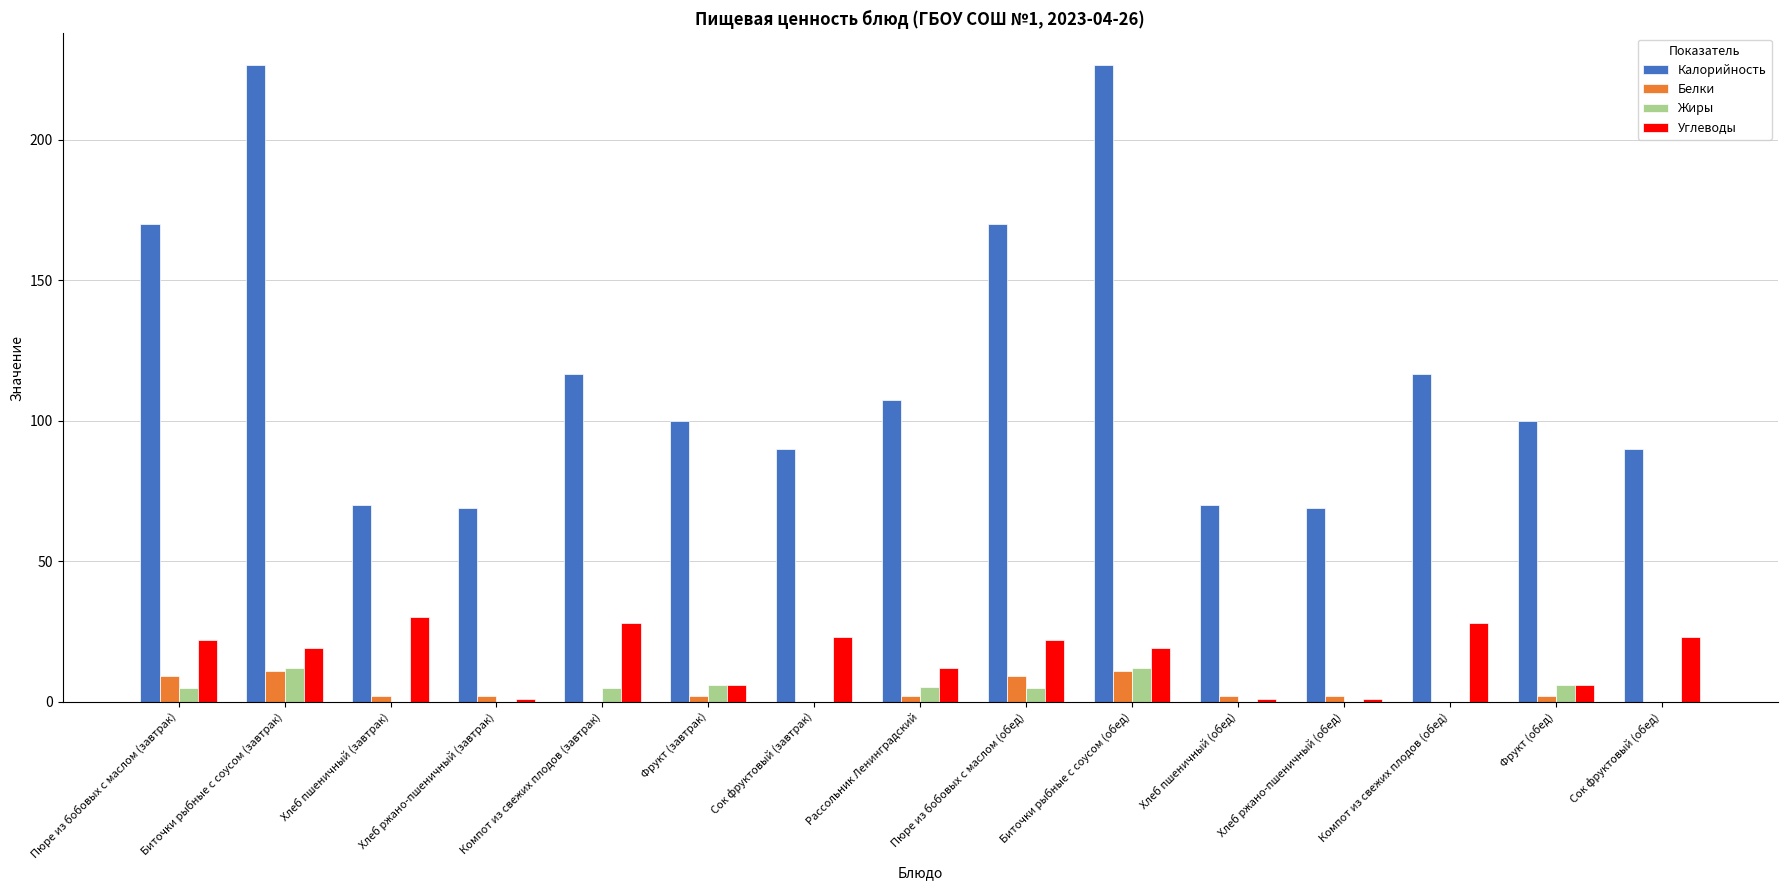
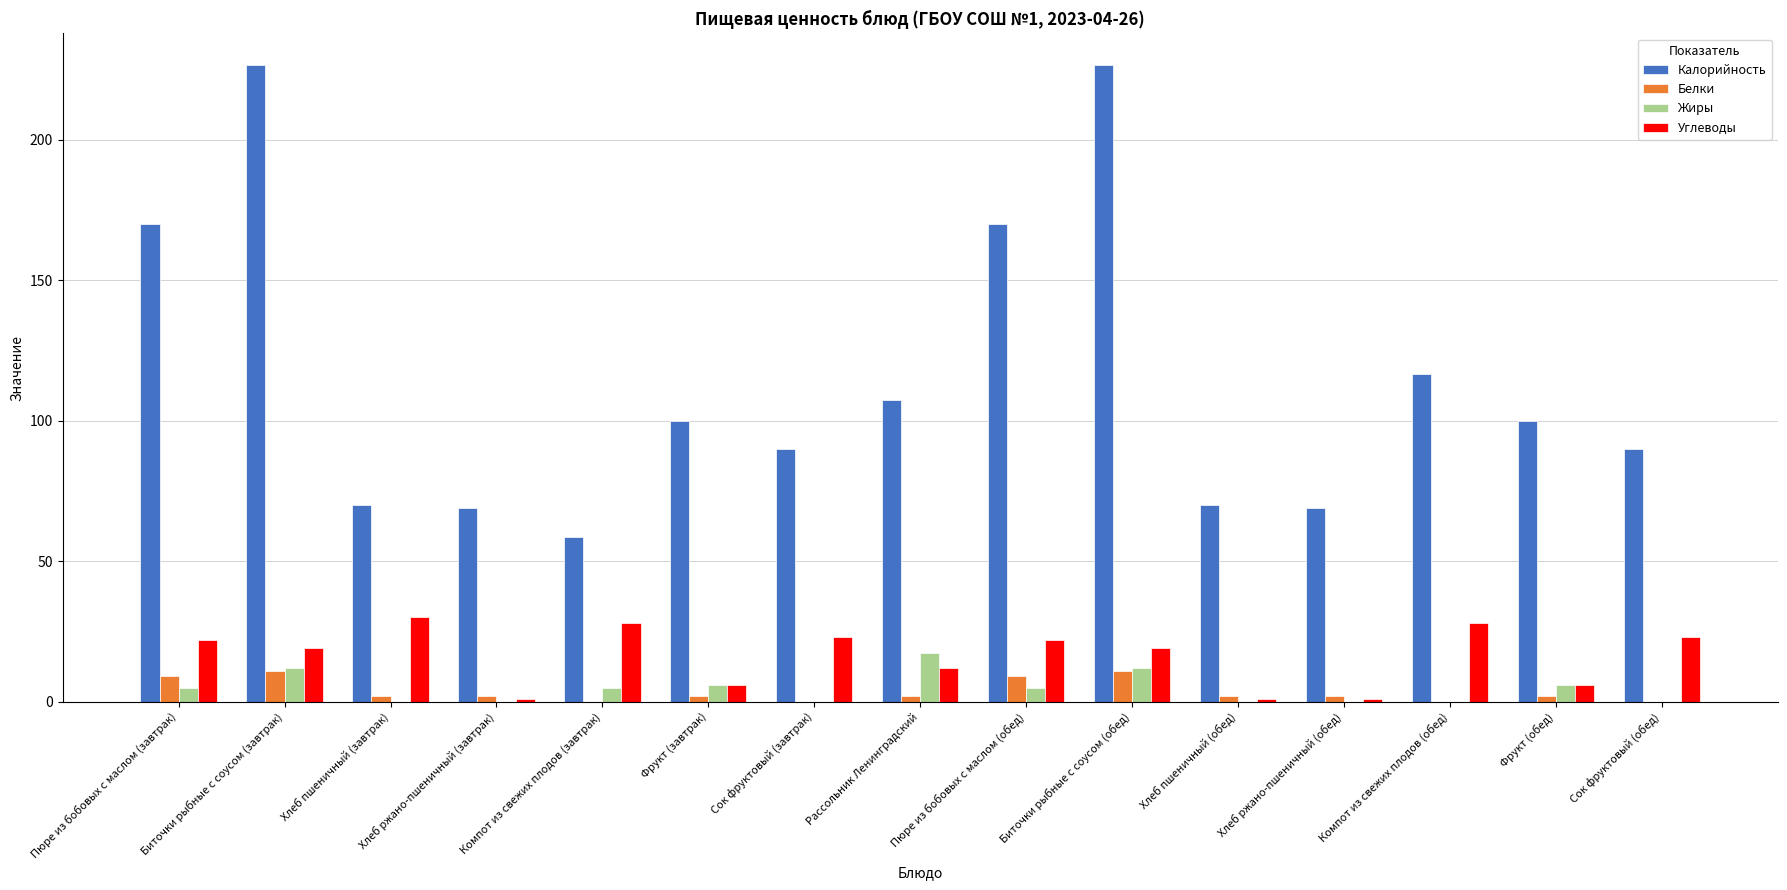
  {
    "Калорийность": {
      "Пюре из бобовых с маслом (завтрак)": 170,
      "Биточки рыбные с соусом (завтрак)": 227,
      "Хлеб пшеничный (завтрак)": 70,
      "Хлеб ржано-пшеничный (завтрак)": 69,
-     "Компот из свежих плодов (завтрак)": 117,
+     "Компот из свежих плодов (завтрак)": 59,
      "Фрукт (завтрак)": 100,
      "Сок фруктовый (завтрак)": 90,
      "Рассольник Ленинградский": 107,
      "Пюре из бобовых с маслом (обед)": 170,
      "Биточки рыбные с соусом (обед)": 227,
      "Хлеб пшеничный (обед)": 70,
      "Хлеб ржано-пшеничный (обед)": 69,
      "Компот из свежих плодов (обед)": 117,
      "Фрукт (обед)": 100,
      "Сок фруктовый (обед)": 90
    },
    "Белки": {
      "Пюре из бобовых с маслом (завтрак)": 9,
      "Биточки рыбные с соусом (завтрак)": 11,
      "Хлеб пшеничный (завтрак)": 2,
      "Хлеб ржано-пшеничный (завтрак)": 2,
      "Компот из свежих плодов (завтрак)": 0,
      "Фрукт (завтрак)": 2,
      "Сок фруктовый (завтрак)": 0,
      "Рассольник Ленинградский": 2,
      "Пюре из бобовых с маслом (обед)": 9,
      "Биточки рыбные с соусом (обед)": 11,
      "Хлеб пшеничный (обед)": 2,
      "Хлеб ржано-пшеничный (обед)": 2,
      "Компот из свежих плодов (обед)": 0,
      "Фрукт (обед)": 2,
      "Сок фруктовый (обед)": 0
    },
    "Жиры": {
      "Пюре из бобовых с маслом (завтрак)": 5,
      "Биточки рыбные с соусом (завтрак)": 12,
      "Хлеб пшеничный (завтрак)": 0,
      "Хлеб ржано-пшеничный (завтрак)": 0,
      "Компот из свежих плодов (завтрак)": 5,
      "Фрукт (завтрак)": 6,
      "Сок фруктовый (завтрак)": 0,
-     "Рассольник Ленинградский": 5,
+     "Рассольник Ленинградский": 17,
      "Пюре из бобовых с маслом (обед)": 5,
      "Биточки рыбные с соусом (обед)": 12,
      "Хлеб пшеничный (обед)": 0,
      "Хлеб ржано-пшеничный (обед)": 0,
      "Компот из свежих плодов (обед)": 0,
      "Фрукт (обед)": 6,
      "Сок фруктовый (обед)": 0
    },
    "Углеводы": {
      "Пюре из бобовых с маслом (завтрак)": 22,
      "Биточки рыбные с соусом (завтрак)": 19,
      "Хлеб пшеничный (завтрак)": 30,
      "Хлеб ржано-пшеничный (завтрак)": 1,
      "Компот из свежих плодов (завтрак)": 28,
      "Фрукт (завтрак)": 6,
      "Сок фруктовый (завтрак)": 23,
      "Рассольник Ленинградский": 12,
      "Пюре из бобовых с маслом (обед)": 22,
      "Биточки рыбные с соусом (обед)": 19,
      "Хлеб пшеничный (обед)": 1,
      "Хлеб ржано-пшеничный (обед)": 1,
      "Компот из свежих плодов (обед)": 28,
      "Фрукт (обед)": 6,
      "Сок фруктовый (обед)": 23
    }
  }
